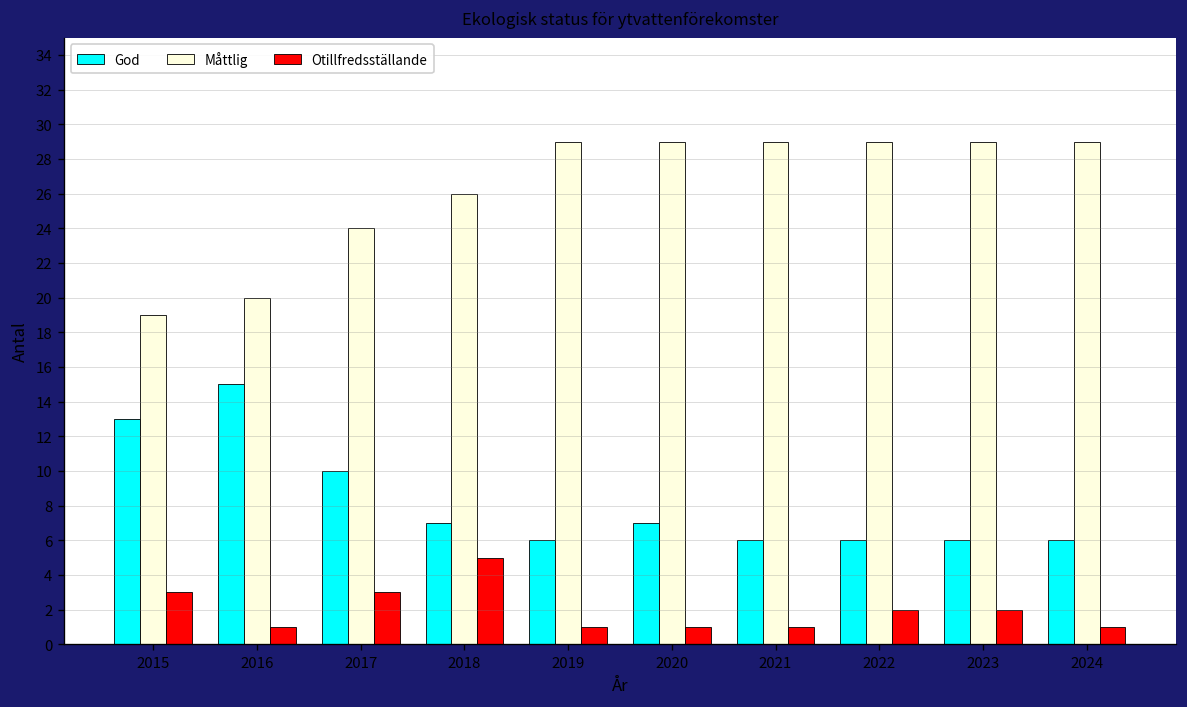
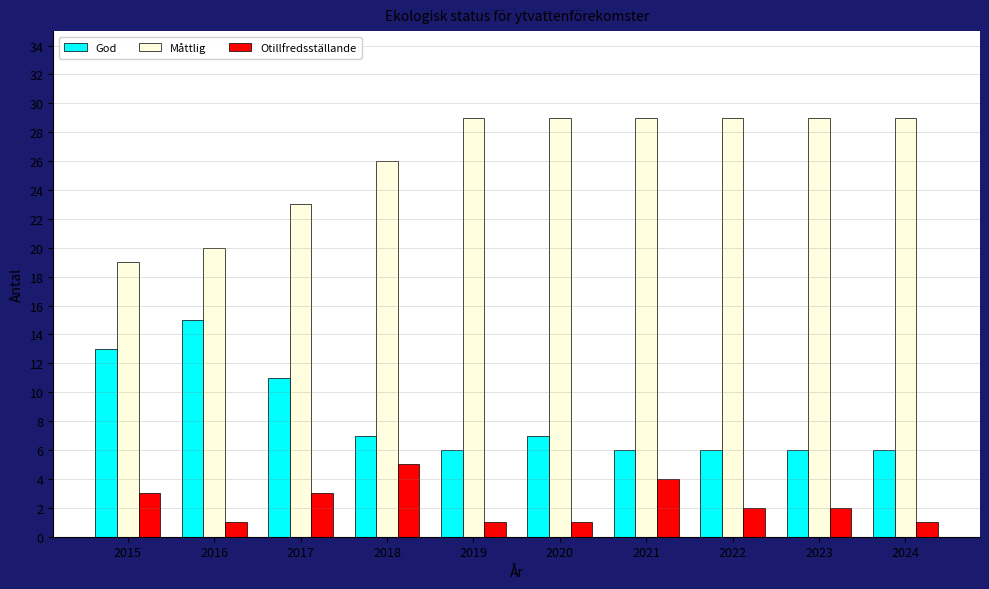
  {
    "God": {
      "2015": 13,
      "2016": 15,
-     "2017": 10,
+     "2017": 11,
      "2018": 7,
      "2019": 6,
      "2020": 7,
      "2021": 6,
      "2022": 6,
      "2023": 6,
      "2024": 6
    },
    "Måttlig": {
      "2015": 19,
      "2016": 20,
-     "2017": 24,
+     "2017": 23,
      "2018": 26,
      "2019": 29,
      "2020": 29,
      "2021": 29,
      "2022": 29,
      "2023": 29,
      "2024": 29
    },
    "Otillfredsställande": {
      "2015": 3,
      "2016": 1,
      "2017": 3,
      "2018": 5,
      "2019": 1,
      "2020": 1,
-     "2021": 1,
+     "2021": 4,
      "2022": 2,
      "2023": 2,
      "2024": 1
    }
  }
